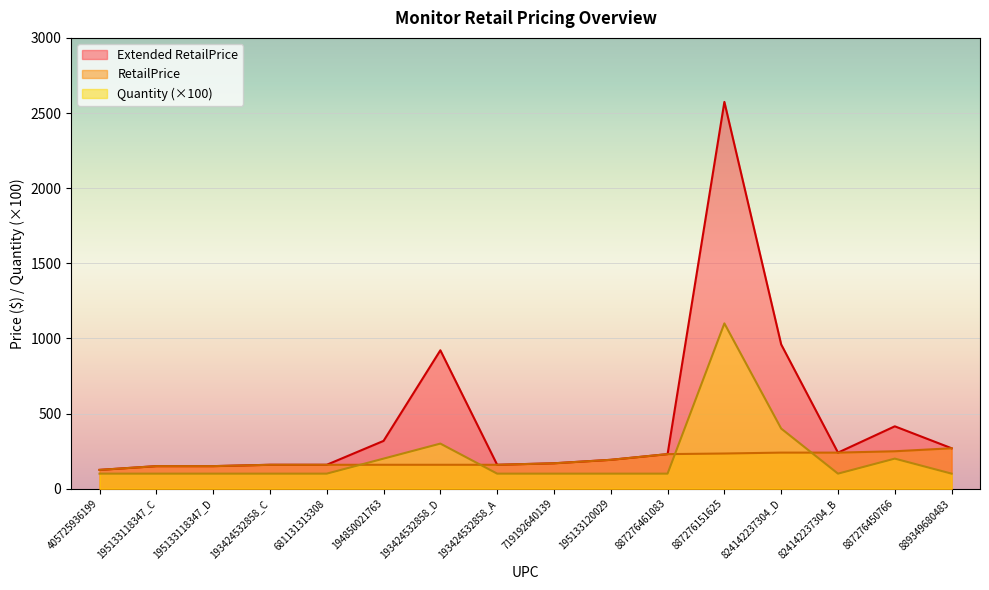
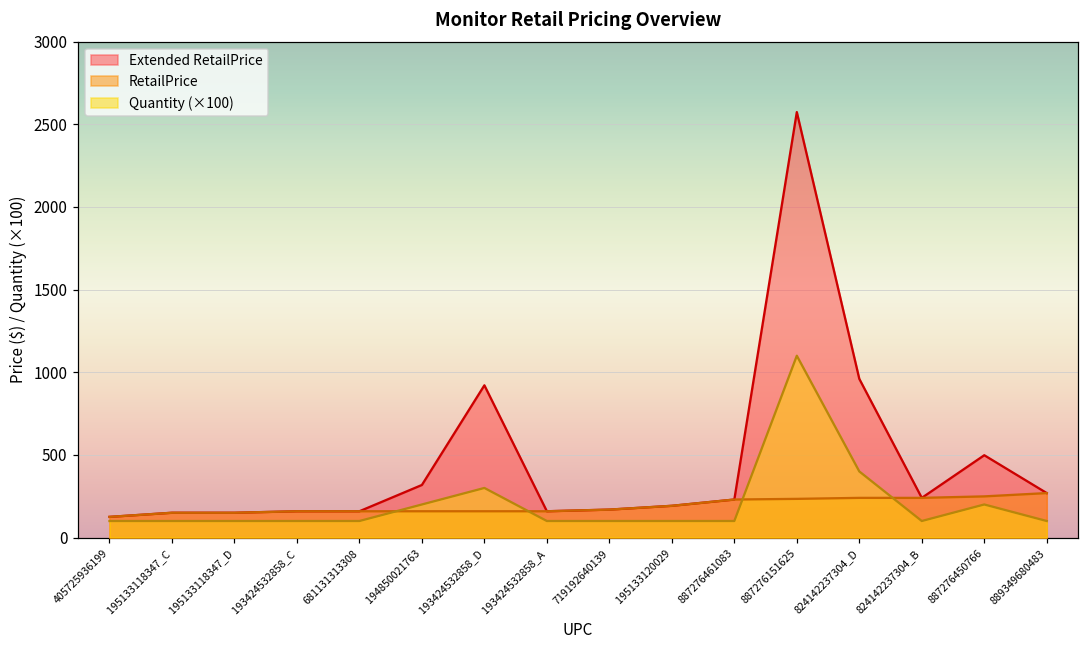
  {
    "Extended RetailPrice": {
      "194850021763": 320,
      "193424532858_D": 920,
      "887276151625": 2570,
      "824142237304_D": 960,
-     "887276450766": 420
+     "887276450766": 500
    }
  }
